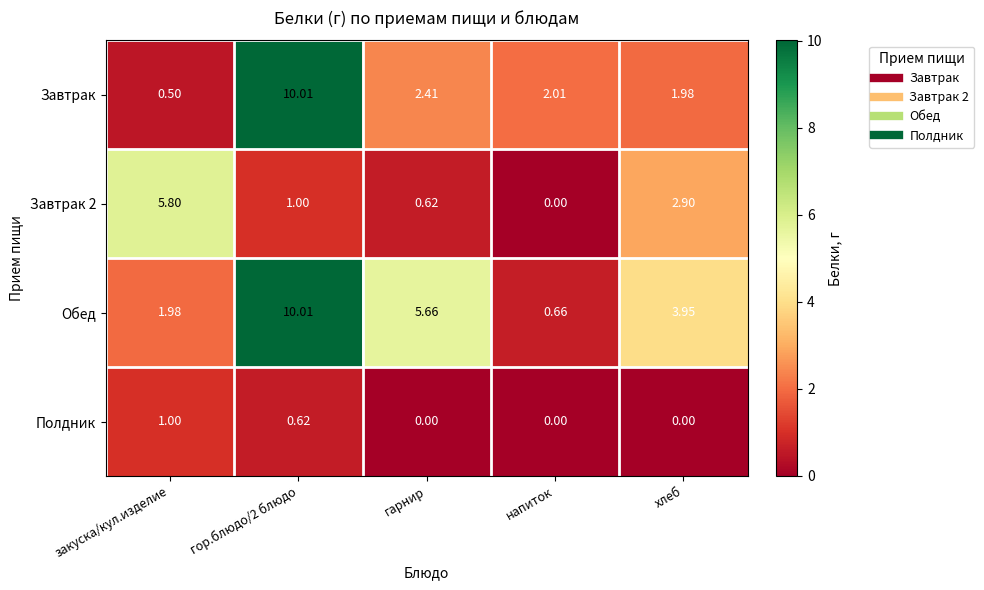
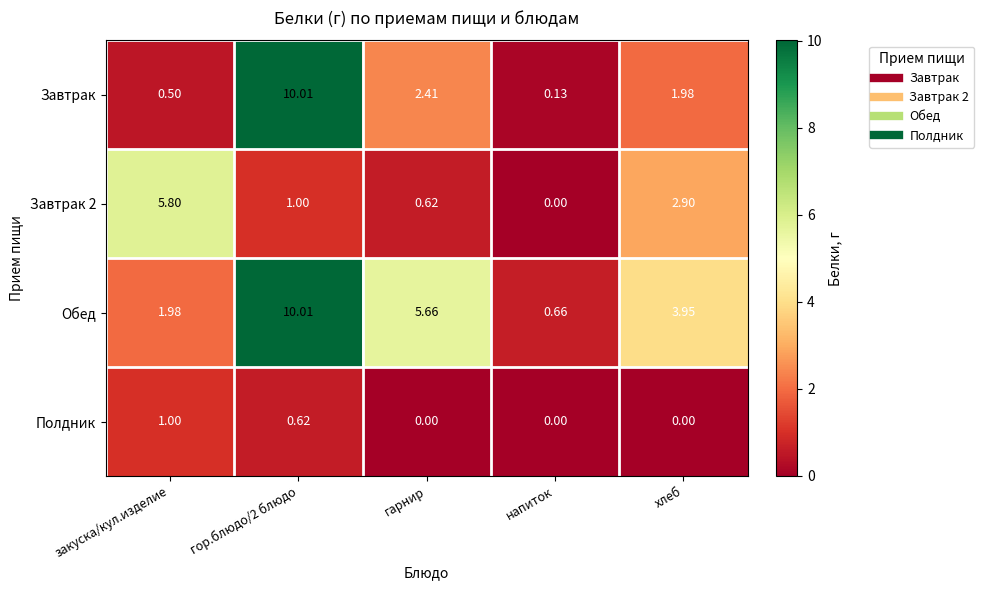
  {
    "Завтрак": {
      "закуска/кул.изделие": 0.50,
      "гор.блюдо/2 блюдо": 10.01,
      "гарнир": 2.41,
-     "напиток": 2.01,
+     "напиток": 0.13,
      "хлеб": 1.98
    },
    "Завтрак 2": {
      "закуска/кул.изделие": 5.80,
      "гор.блюдо/2 блюдо": 1.00,
      "гарнир": 0.62,
      "напиток": 0.00,
      "хлеб": 2.90
    },
    "Обед": {
      "закуска/кул.изделие": 1.98,
      "гор.блюдо/2 блюдо": 10.01,
      "гарнир": 5.66,
      "напиток": 0.66,
      "хлеб": 3.95
    },
    "Полдник": {
      "закуска/кул.изделие": 1.00,
      "гор.блюдо/2 блюдо": 0.62,
      "гарнир": 0.00,
      "напиток": 0.00,
      "хлеб": 0.00
    }
  }
